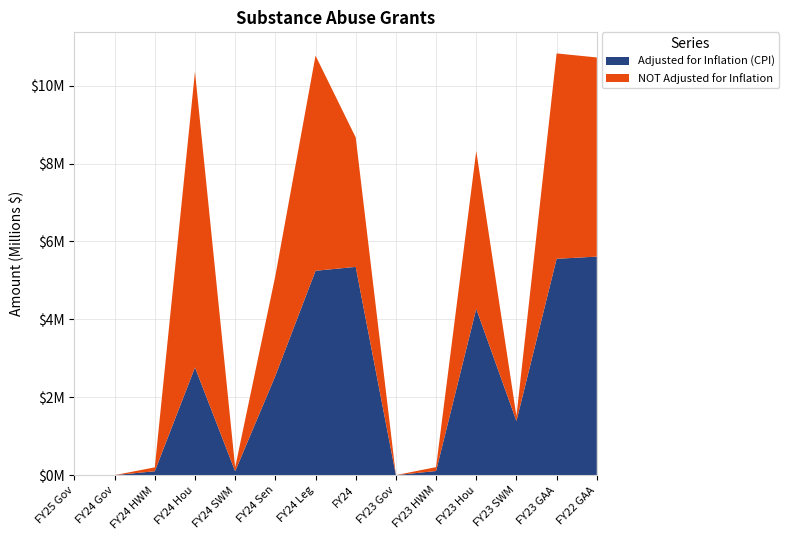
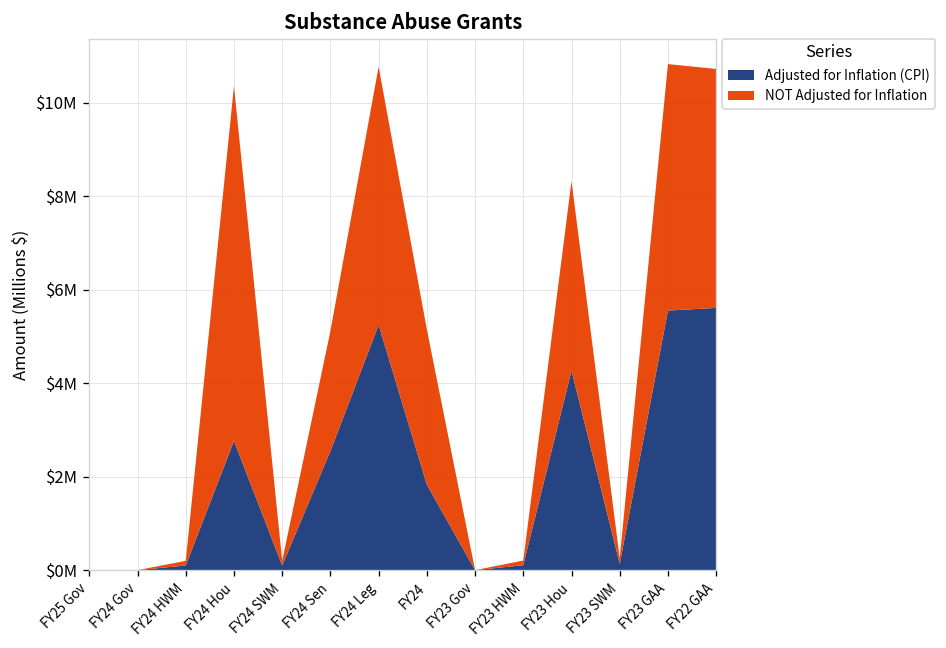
  {
    "Adjusted for Inflation (CPI)": {
      "FY24 HWM": "$100000",
      "FY24 Hou": "$2800000",
      "FY24 SWM": "$100000",
      "FY24 Sen": "$2500000",
      "FY24 Leg": "$5200000",
-     "FY24": "$5300000",
+     "FY24": "$1800000",
      "FY23 HWM": "$100000",
      "FY23 Hou": "$4300000",
-     "FY23 SWM": "$1400000",
+     "FY23 SWM": "$100000",
      "FY23 GAA": "$5600000",
      "FY22 GAA": "$5600000"
    },
    "NOT Adjusted for Inflation": {
      "FY24 HWM": "$100000",
      "FY24 Hou": "$7600000",
      "FY24 SWM": "$100000",
      "FY24 Sen": "$2600000",
      "FY24 Leg": "$5500000",
      "FY24": "$3300000",
      "FY23 HWM": "$100000",
      "FY23 Hou": "$4100000",
      "FY23 SWM": "$100000",
      "FY23 GAA": "$5300000",
      "FY22 GAA": "$5100000"
    }
  }
